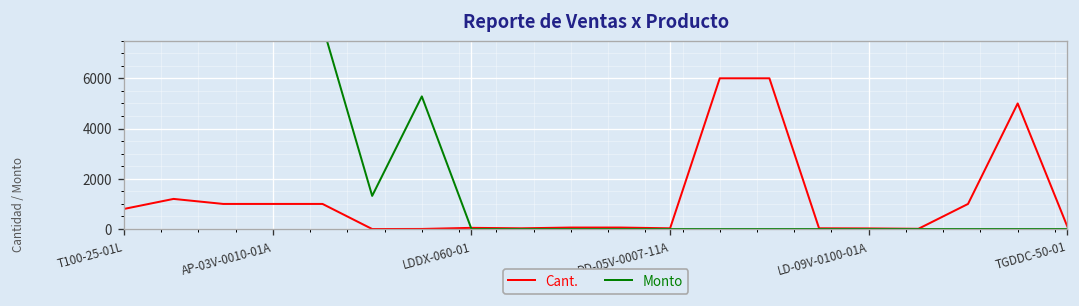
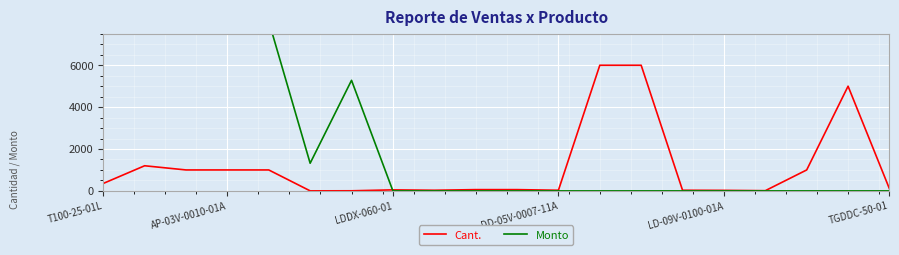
  {
    "Cant.": {
-     "T100-25-01L": 800
+     "T100-25-01L": 400
    }
  }
